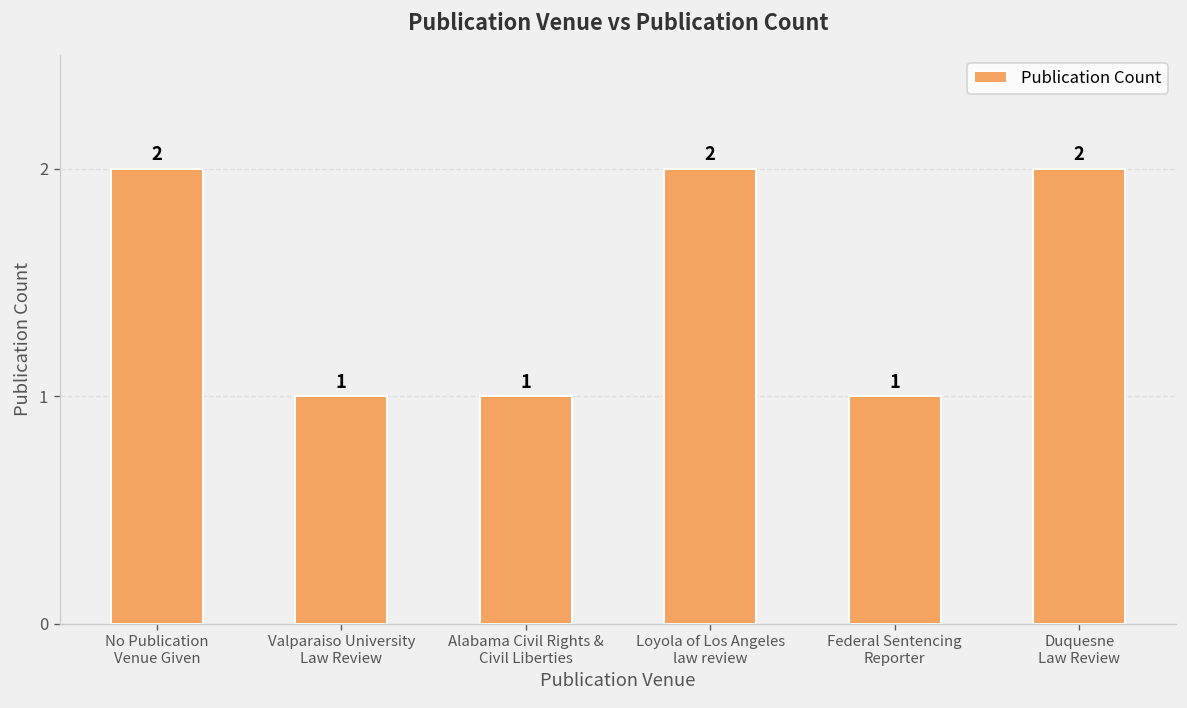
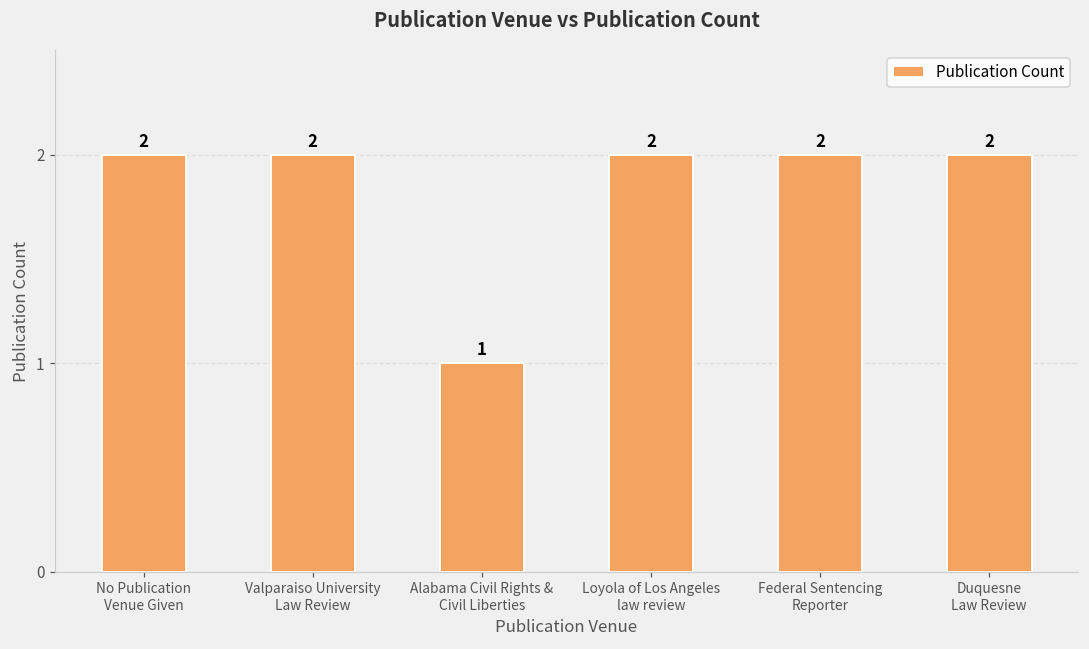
  {
    "No Publication Venue Given": 2,
-   "Valparaiso University Law Review": 1,
+   "Valparaiso University Law Review": 2,
    "Alabama Civil Rights & Civil Liberties": 1,
    "Loyola of Los Angeles law review": 2,
-   "Federal Sentencing Reporter": 1,
+   "Federal Sentencing Reporter": 2,
    "Duquesne Law Review": 2
  }
